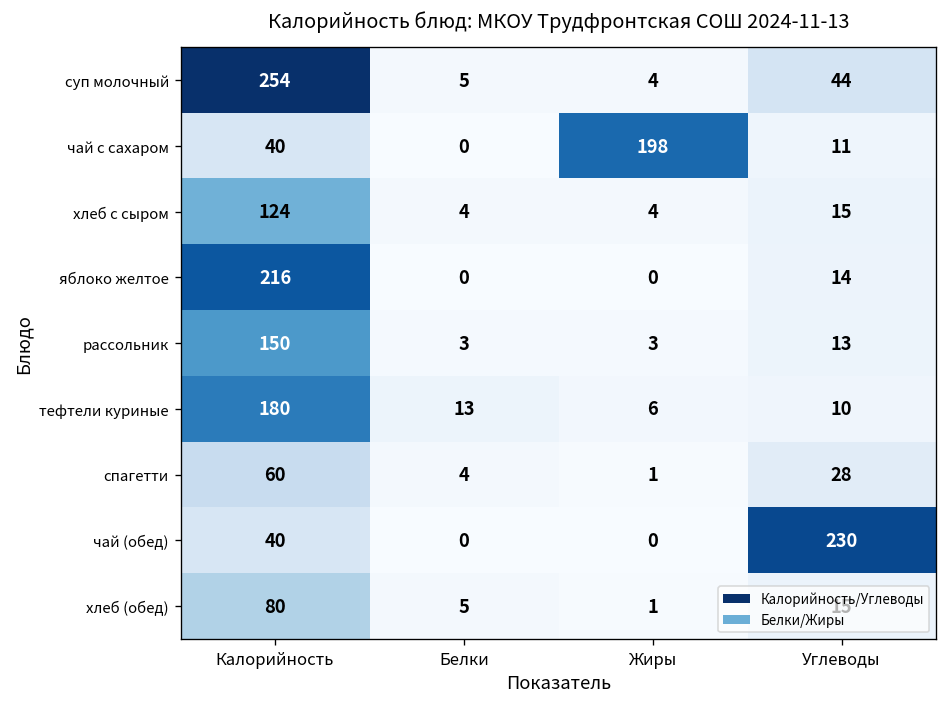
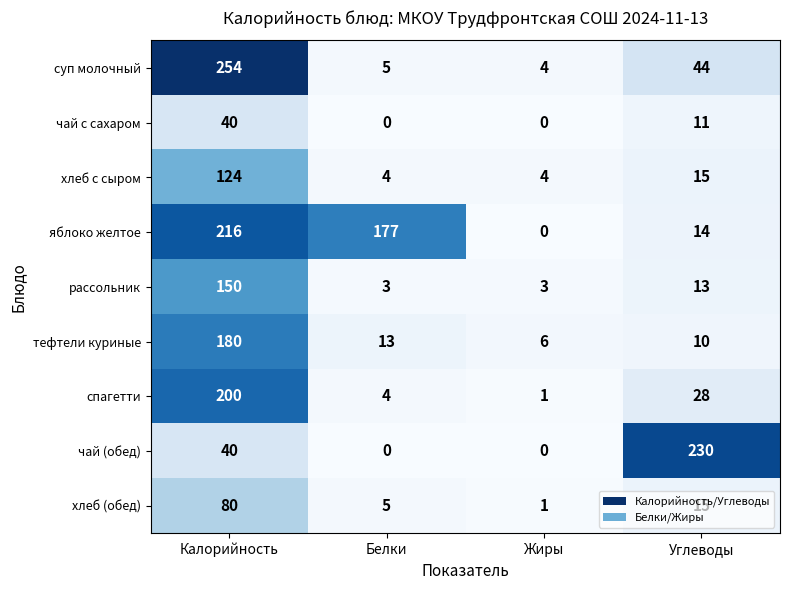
  {
    "суп молочный": {
      "Калорийность": 254,
      "Белки": 5,
      "Жиры": 4,
      "Углеводы": 44
    },
    "чай с сахаром": {
      "Калорийность": 40,
      "Белки": 0,
-     "Жиры": 198,
+     "Жиры": 0,
      "Углеводы": 11
    },
    "хлеб с сыром": {
      "Калорийность": 124,
      "Белки": 4,
      "Жиры": 4,
      "Углеводы": 15
    },
    "яблоко желтое": {
      "Калорийность": 216,
-     "Белки": 0,
+     "Белки": 177,
      "Жиры": 0,
      "Углеводы": 14
    },
    "рассольник": {
      "Калорийность": 150,
      "Белки": 3,
      "Жиры": 3,
      "Углеводы": 13
    },
    "тефтели куриные": {
      "Калорийность": 180,
      "Белки": 13,
      "Жиры": 6,
      "Углеводы": 10
    },
    "спагетти": {
-     "Калорийность": 60,
+     "Калорийность": 200,
      "Белки": 4,
      "Жиры": 1,
      "Углеводы": 28
    },
    "чай (обед)": {
      "Калорийность": 40,
      "Белки": 0,
      "Жиры": 0,
      "Углеводы": 230
    },
    "хлеб (обед)": {
      "Калорийность": 80,
      "Белки": 5,
      "Жиры": 1
    }
  }
